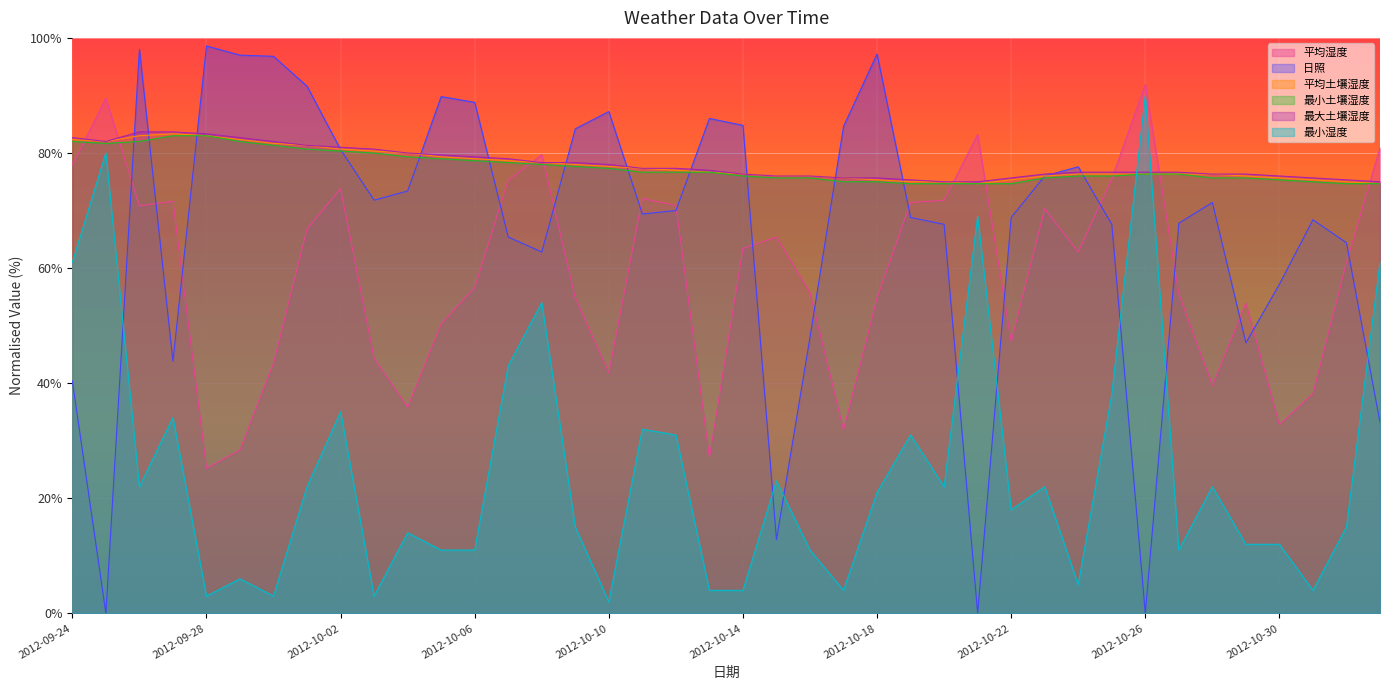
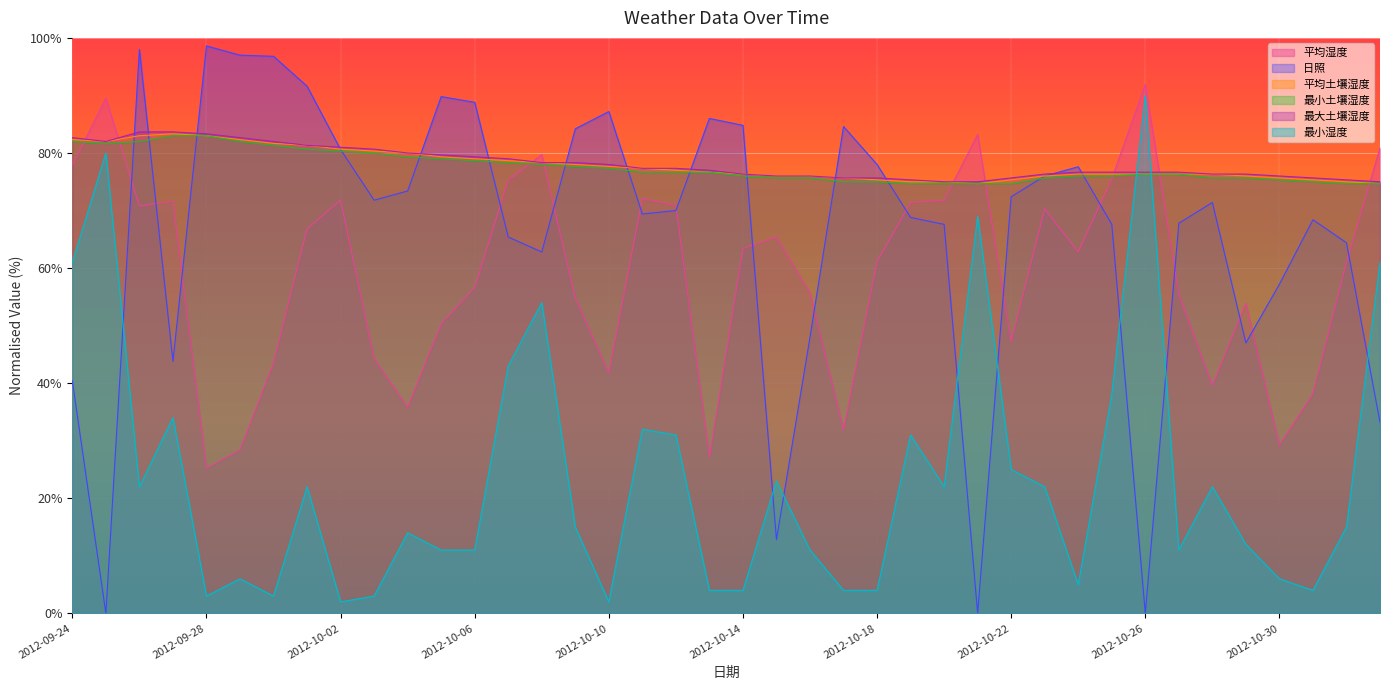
  {
    "平均湿度": {
      "2012-09-24": "78%",
      "2012-09-28": "25%",
-     "2012-10-02": "74%",
+     "2012-10-02": "72%",
      "2012-10-06": "57%",
      "2012-10-10": "42%",
      "2012-10-14": "63%",
-     "2012-10-18": "55%",
+     "2012-10-18": "61%",
      "2012-10-22": "47%",
      "2012-10-26": "92%",
-     "2012-10-30": "33%"
+     "2012-10-30": "29%"
    },
    "日照": {
      "2012-09-24": "40%",
      "2012-09-28": "99%",
      "2012-10-06": "89%",
      "2012-10-10": "87%",
      "2012-10-14": "85%",
-     "2012-10-18": "97%",
-     "2012-10-22": "69%",
+     "2012-10-18": "78%",
+     "2012-10-22": "72%",
      "2012-10-26": "0%",
      "2012-10-30": "57%"
    },
    "最小土壤湿度": {
      "2012-10-22": "75%"
    },
    "最小湿度": {
      "2012-09-24": "61%",
      "2012-09-28": "3%",
-     "2012-10-02": "35%",
+     "2012-10-02": "2%",
      "2012-10-06": "11%",
      "2012-10-10": "2%",
      "2012-10-14": "4%",
-     "2012-10-18": "21%",
-     "2012-10-22": "18%",
+     "2012-10-18": "4%",
+     "2012-10-22": "25%",
      "2012-10-26": "90%",
-     "2012-10-30": "12%"
+     "2012-10-30": "6%"
    }
  }
